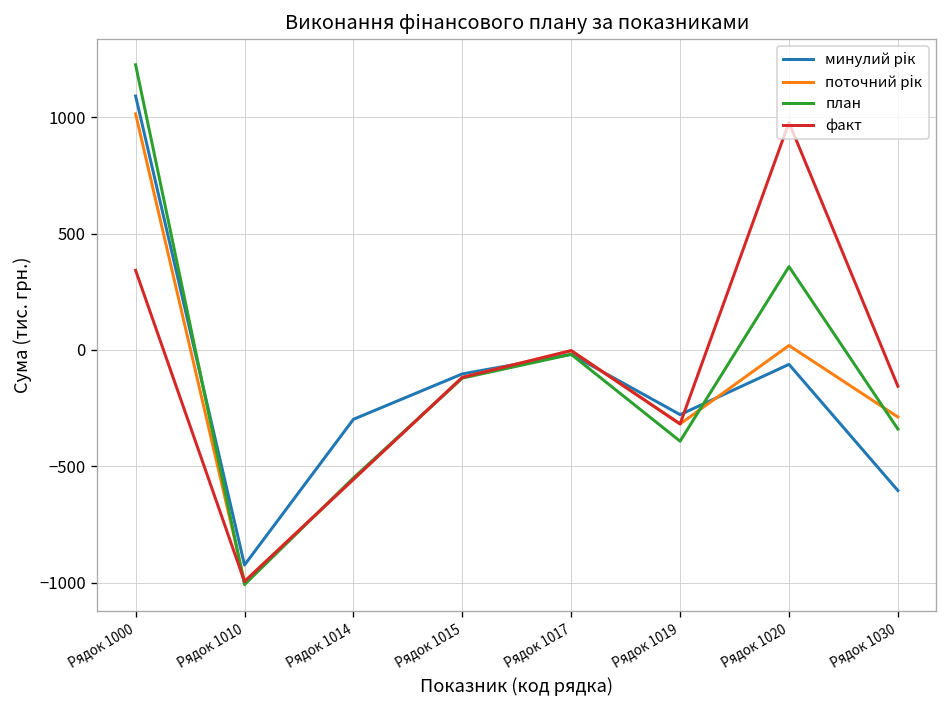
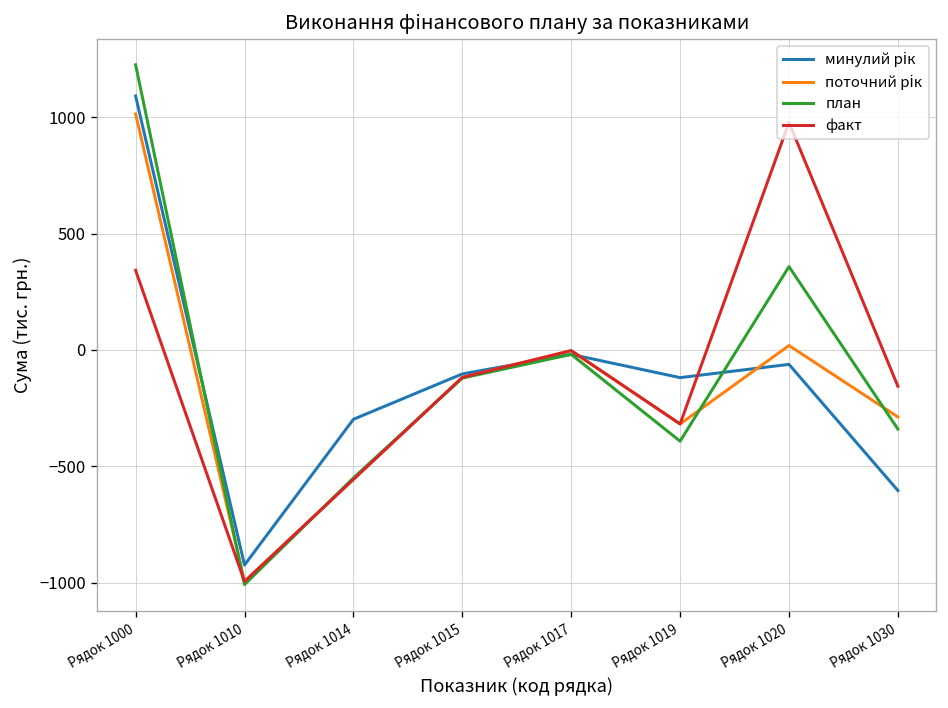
  {
    "минулий рік": {
      "Рядок 1000": 1090,
      "Рядок 1010": -920,
      "Рядок 1014": -300,
      "Рядок 1015": -100,
-     "Рядок 1019": -280,
+     "Рядок 1019": -120,
      "Рядок 1020": -60,
      "Рядок 1030": -600
    },
    "поточний рік": {
      "Рядок 1000": 1010,
      "Рядок 1020": 20,
      "Рядок 1030": -290
    },
    "план": {
      "Рядок 1000": 1230,
      "Рядок 1019": -390,
      "Рядок 1020": 360,
      "Рядок 1030": -340
    },
    "факт": {
      "Рядок 1000": 340,
      "Рядок 1030": -160
    }
  }
